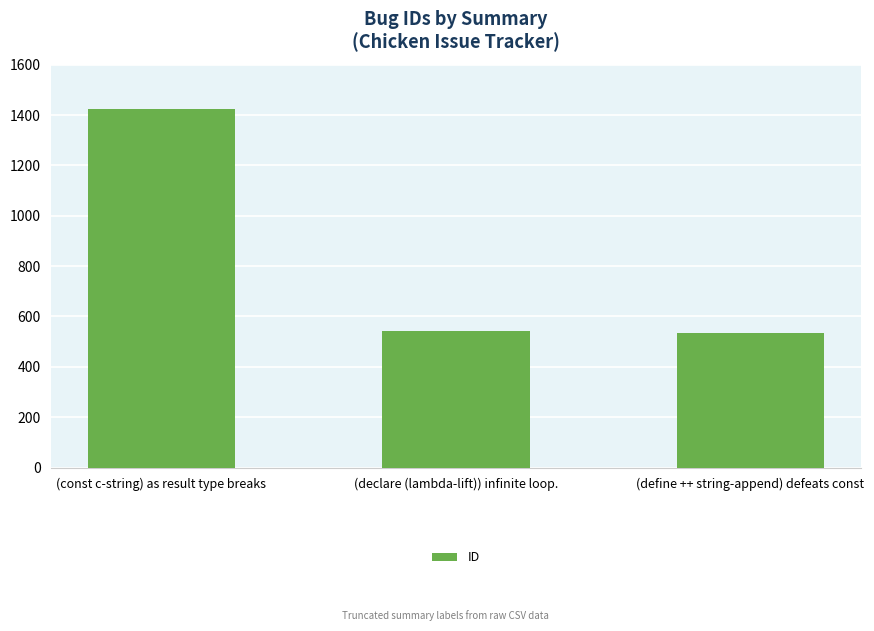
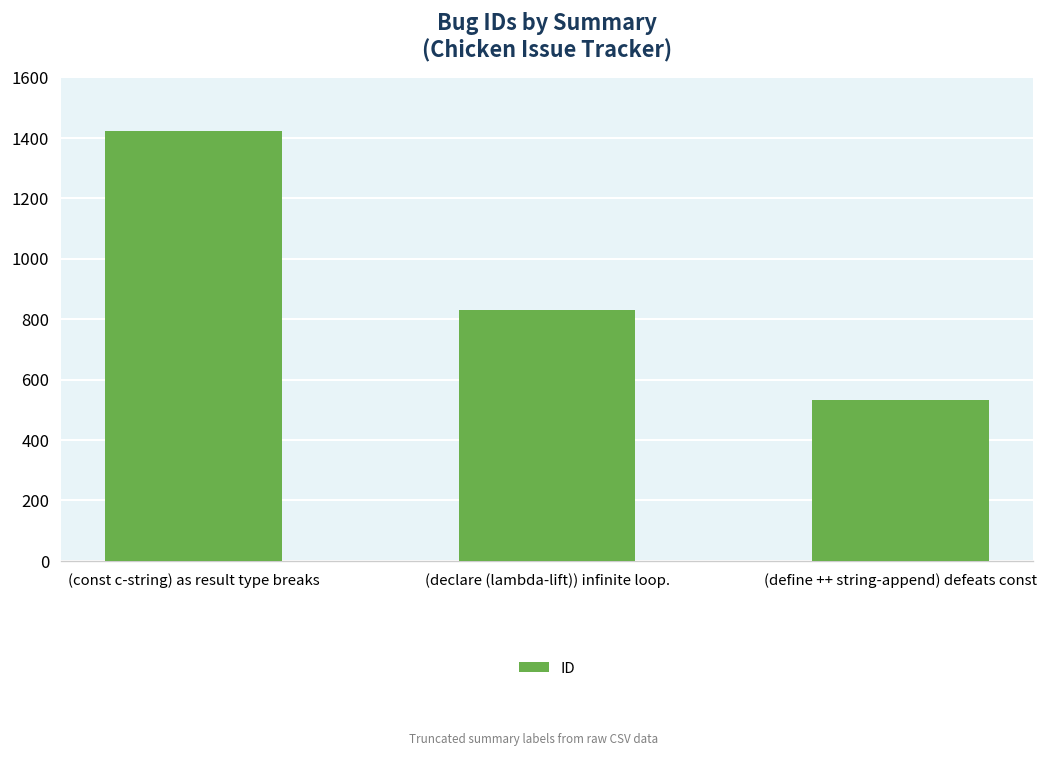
  {
    "(const c-string) as result type breaks": 1420,
-   "(declare (lambda-lift)) infinite loop.": 540,
+   "(declare (lambda-lift)) infinite loop.": 830,
    "(define ++ string-append) defeats const": 530
  }
